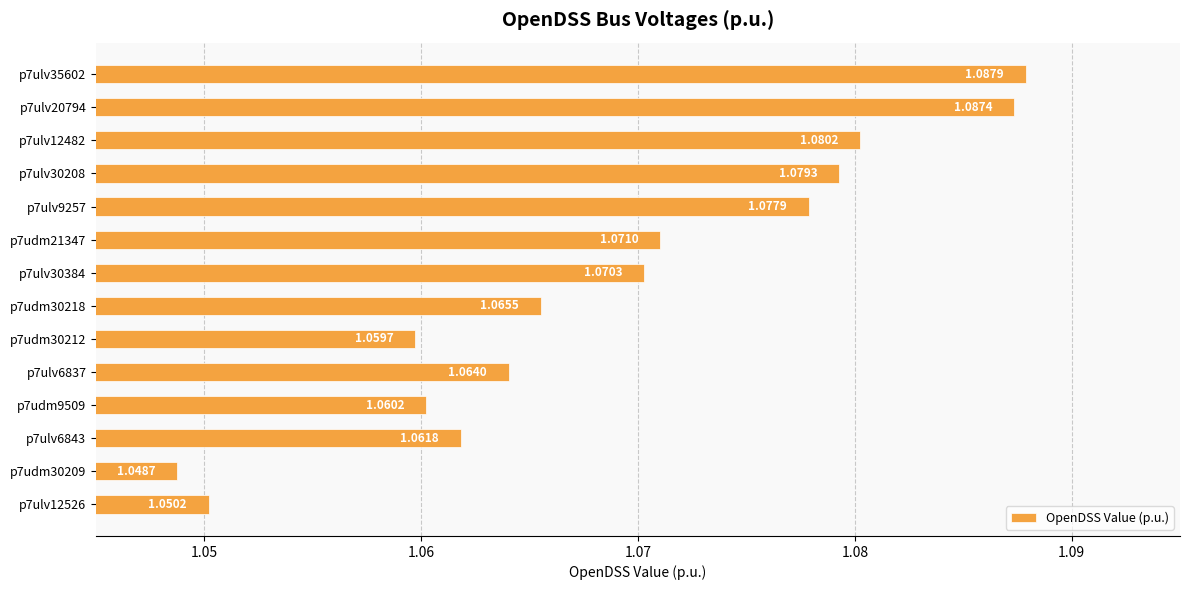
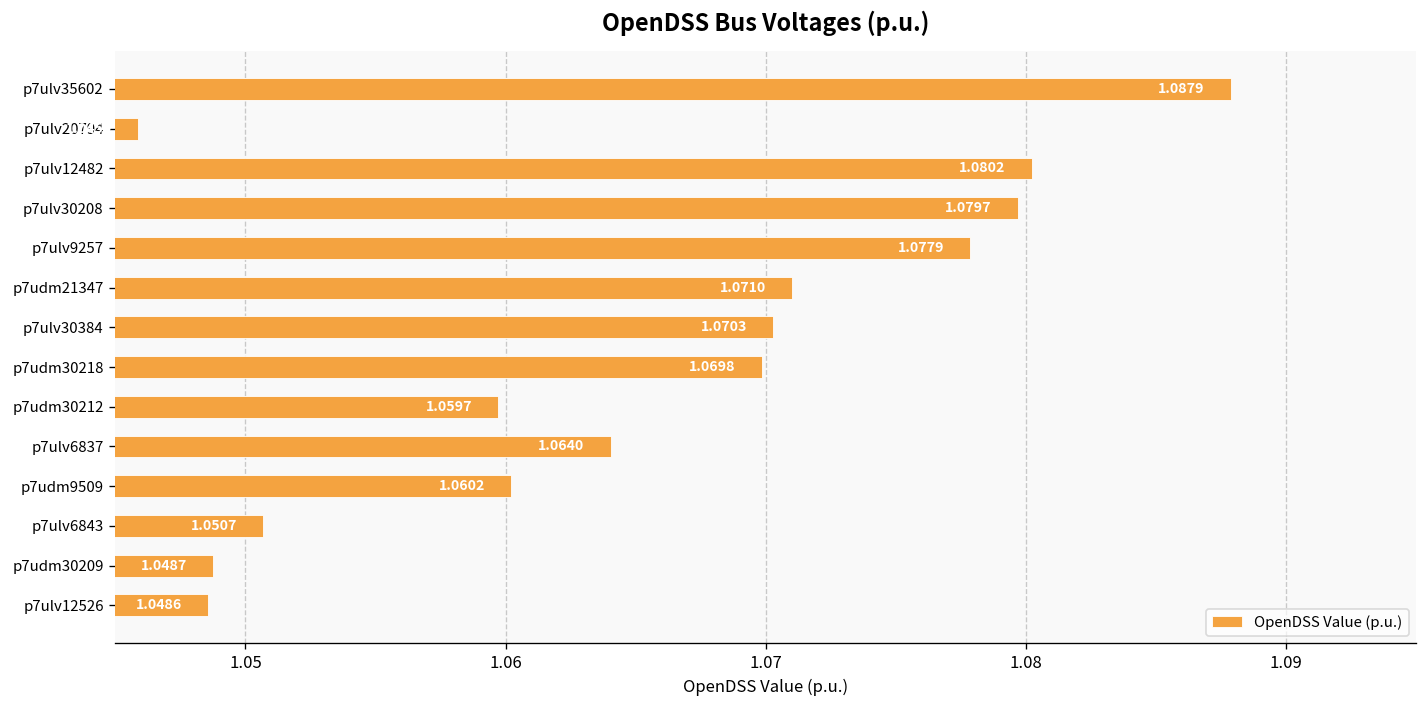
  {
    "p7ulv35602": 1.0879,
-   "p7ulv20794": 1.0874,
+   "p7ulv20794": 1.0459,
    "p7ulv12482": 1.0802,
-   "p7ulv30208": 1.0793,
+   "p7ulv30208": 1.0797,
    "p7ulv9257": 1.0779,
    "p7udm21347": 1.0710,
    "p7ulv30384": 1.0703,
-   "p7udm30218": 1.0655,
+   "p7udm30218": 1.0698,
    "p7udm30212": 1.0597,
    "p7ulv6837": 1.0640,
    "p7udm9509": 1.0602,
-   "p7ulv6843": 1.0618,
+   "p7ulv6843": 1.0507,
    "p7udm30209": 1.0487,
-   "p7ulv12526": 1.0502
+   "p7ulv12526": 1.0486
  }
